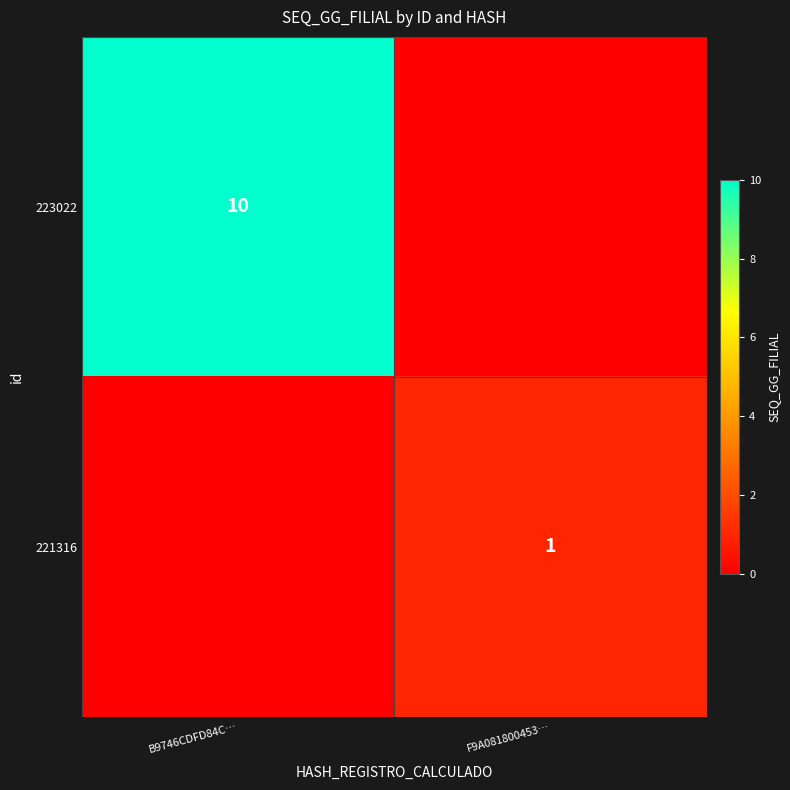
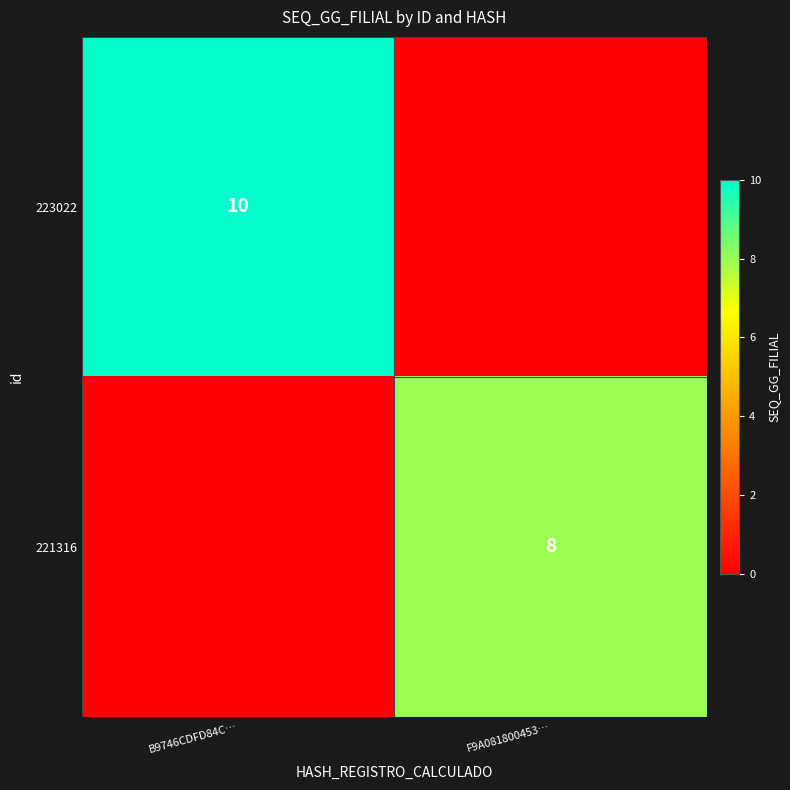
  {
    "223022": {
      "B9746CDFD84C…": 10
    },
    "221316": {
-     "F9A081800453…": 1
+     "F9A081800453…": 8
    }
  }
